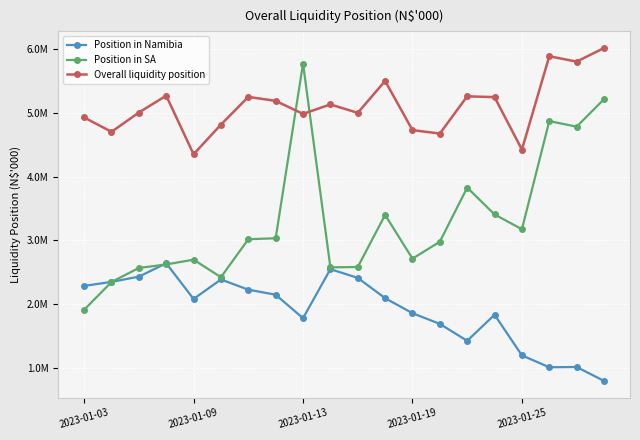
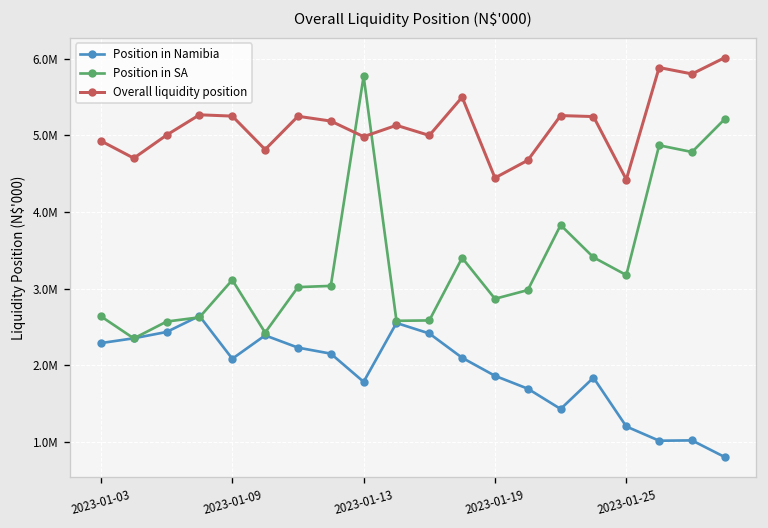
  {
    "Position in Namibia": {
      "2023-01-03": 2300000,
      "2023-01-09": 2100000,
      "2023-01-13": 1800000,
      "2023-01-19": 1900000,
      "2023-01-25": 1200000
    },
    "Position in SA": {
-     "2023-01-03": 1900000,
-     "2023-01-09": 2700000,
+     "2023-01-03": 2600000,
+     "2023-01-09": 3100000,
      "2023-01-13": 5800000,
-     "2023-01-19": 2700000,
+     "2023-01-19": 2900000,
      "2023-01-25": 3200000
    },
    "Overall liquidity position": {
      "2023-01-03": 4900000,
-     "2023-01-09": 4300000,
+     "2023-01-09": 5200000,
      "2023-01-13": 5000000,
-     "2023-01-19": 4700000,
+     "2023-01-19": 4400000,
      "2023-01-25": 4400000
    }
  }
